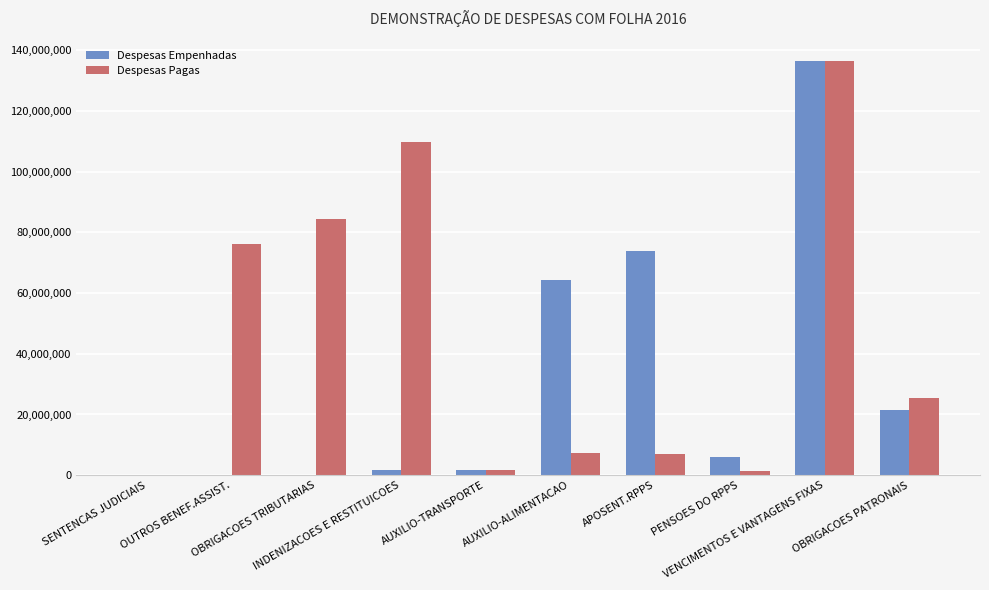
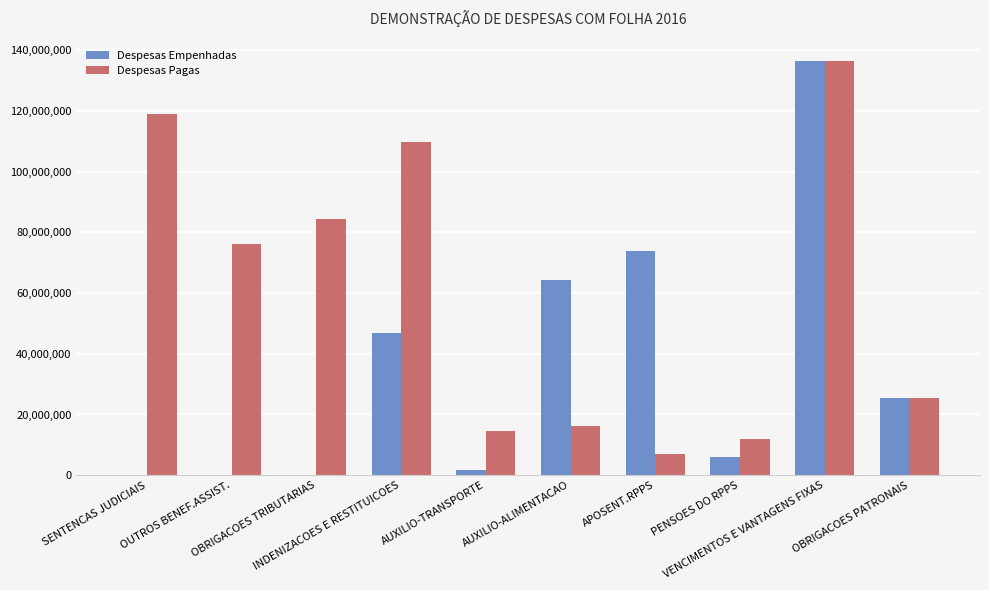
  {
    "Despesas Empenhadas": {
-     "INDENIZACOES E RESTITUICOES": "2,000,000",
+     "INDENIZACOES E RESTITUICOES": "47,000,000",
      "AUXILIO-TRANSPORTE": "2,000,000",
      "AUXILIO-ALIMENTACAO": "64,000,000",
      "APOSENT.RPPS": "74,000,000",
      "PENSOES DO RPPS": "6,000,000",
      "VENCIMENTOS E VANTAGENS FIXAS": "136,000,000",
-     "OBRIGACOES PATRONAIS": "22,000,000"
+     "OBRIGACOES PATRONAIS": "25,000,000"
    },
    "Despesas Pagas": {
-     "SENTENCAS JUDICIAIS": "0",
+     "SENTENCAS JUDICIAIS": "119,000,000",
      "OUTROS BENEF.ASSIST.": "76,000,000",
      "OBRIGACOES TRIBUTARIAS": "84,000,000",
      "INDENIZACOES E RESTITUICOES": "110,000,000",
-     "AUXILIO-TRANSPORTE": "2,000,000",
-     "AUXILIO-ALIMENTACAO": "7,000,000",
+     "AUXILIO-TRANSPORTE": "15,000,000",
+     "AUXILIO-ALIMENTACAO": "16,000,000",
      "APOSENT.RPPS": "7,000,000",
-     "PENSOES DO RPPS": "1,000,000",
+     "PENSOES DO RPPS": "12,000,000",
      "VENCIMENTOS E VANTAGENS FIXAS": "136,000,000",
      "OBRIGACOES PATRONAIS": "25,000,000"
    }
  }
